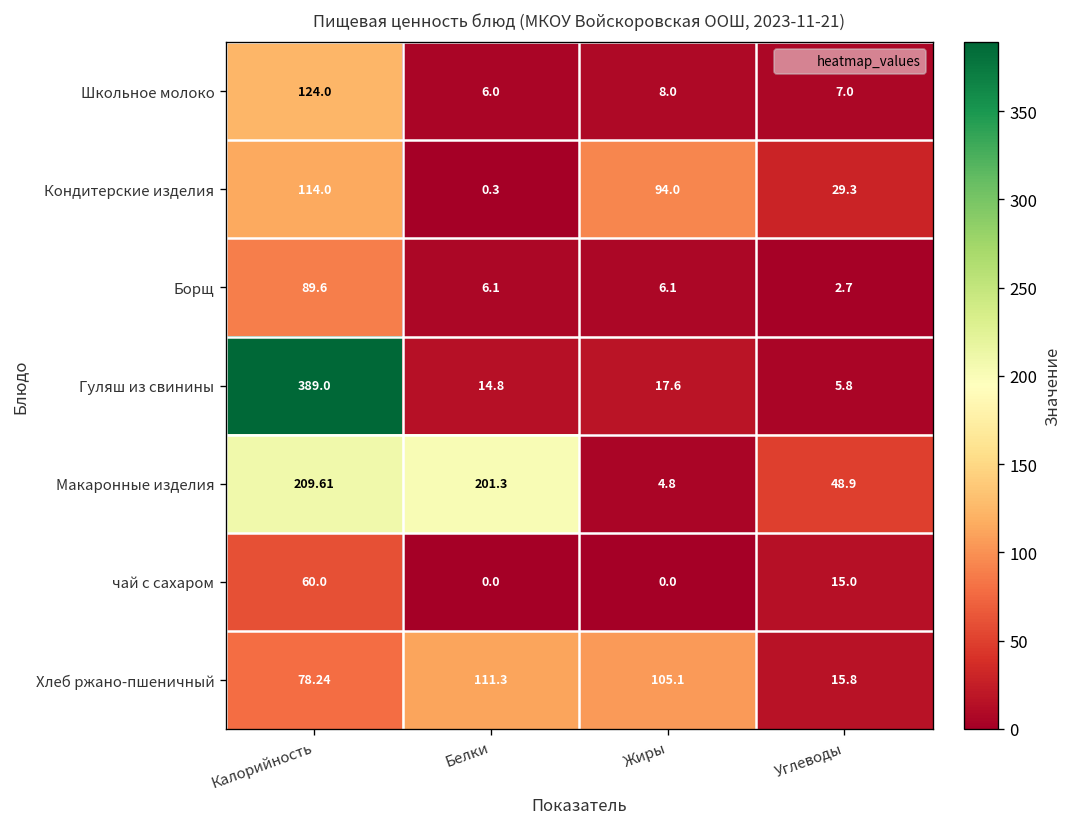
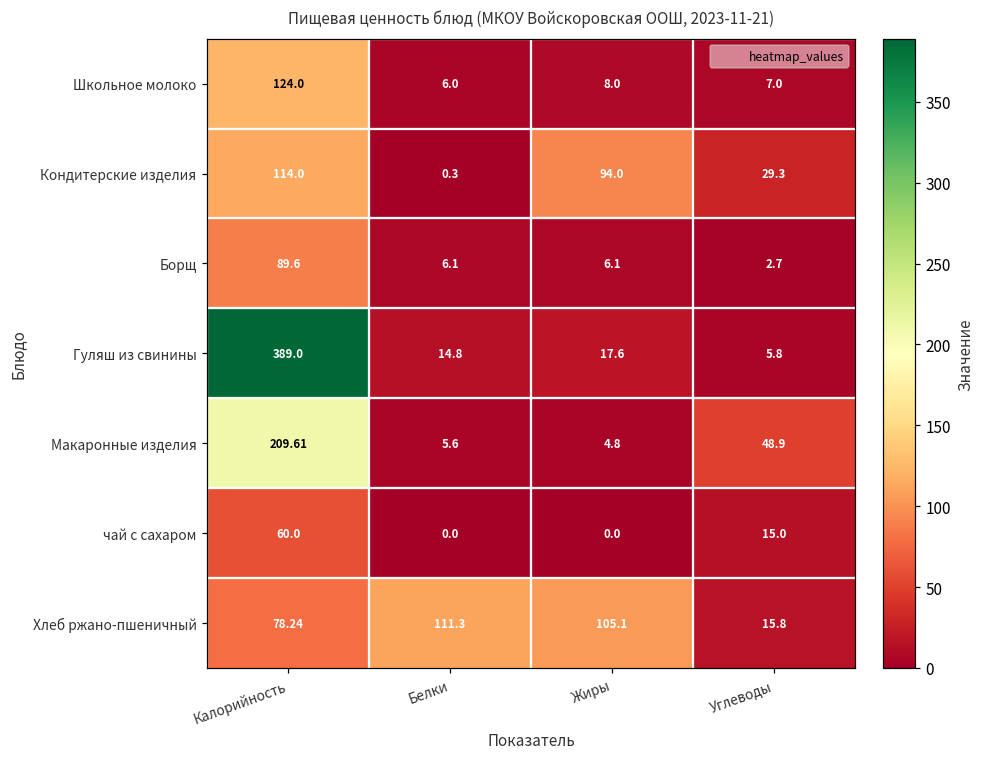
  {
    "Школьное молоко": {
      "Калорийность": 124.0,
      "Белки": 6.0,
      "Жиры": 8.0,
      "Углеводы": 7.0
    },
    "Кондитерские изделия": {
      "Калорийность": 114.0,
      "Белки": 0.3,
      "Жиры": 94.0,
      "Углеводы": 29.3
    },
    "Борщ": {
      "Калорийность": 89.6,
      "Белки": 6.1,
      "Жиры": 6.1,
      "Углеводы": 2.7
    },
    "Гуляш из свинины": {
      "Калорийность": 389.0,
      "Белки": 14.8,
      "Жиры": 17.6,
      "Углеводы": 5.8
    },
    "Макаронные изделия": {
      "Калорийность": 209.61,
-     "Белки": 201.3,
+     "Белки": 5.6,
      "Жиры": 4.8,
      "Углеводы": 48.9
    },
    "чай с сахаром": {
      "Калорийность": 60.0,
      "Белки": 0.0,
      "Жиры": 0.0,
      "Углеводы": 15.0
    },
    "Хлеб ржано-пшеничный": {
      "Калорийность": 78.24,
      "Белки": 111.3,
      "Жиры": 105.1,
      "Углеводы": 15.8
    }
  }
